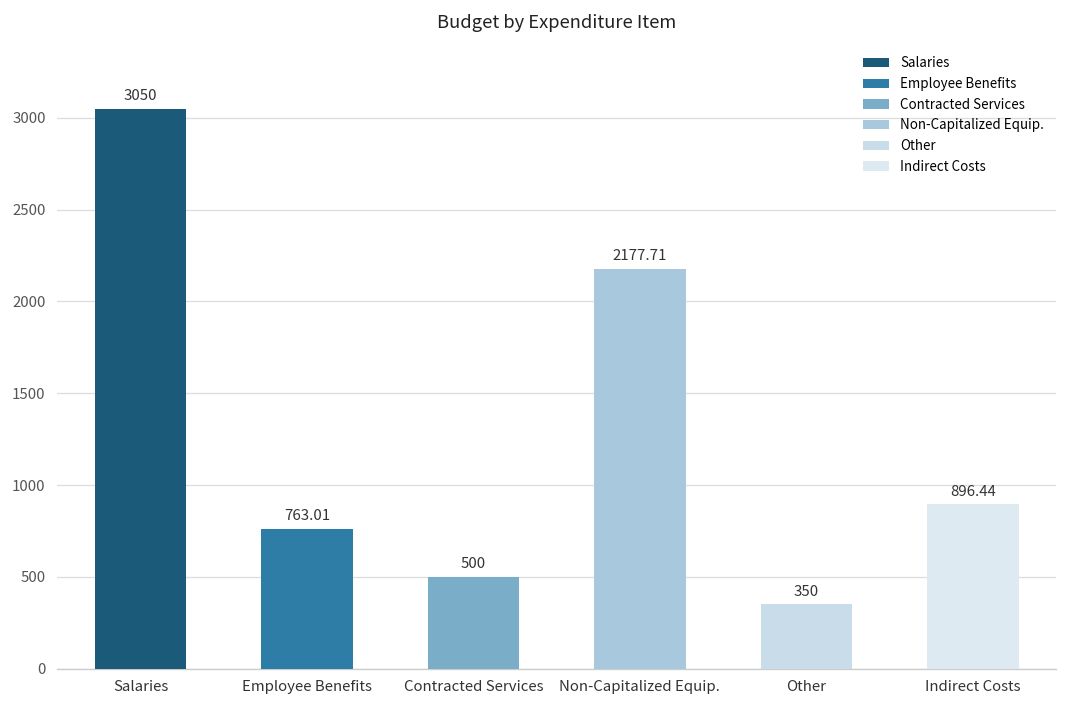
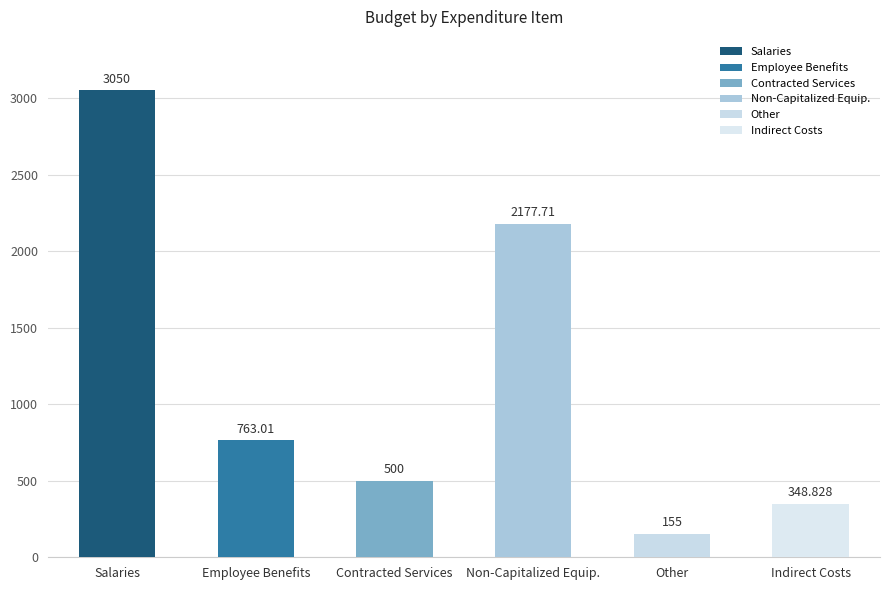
  {
    "Salaries": 3050,
    "Employee Benefits": 763.01,
    "Contracted Services": 500,
    "Non-Capitalized Equip.": 2177.71,
-   "Other": 350,
-   "Indirect Costs": 896.44
+   "Other": 155,
+   "Indirect Costs": 348.828
  }
